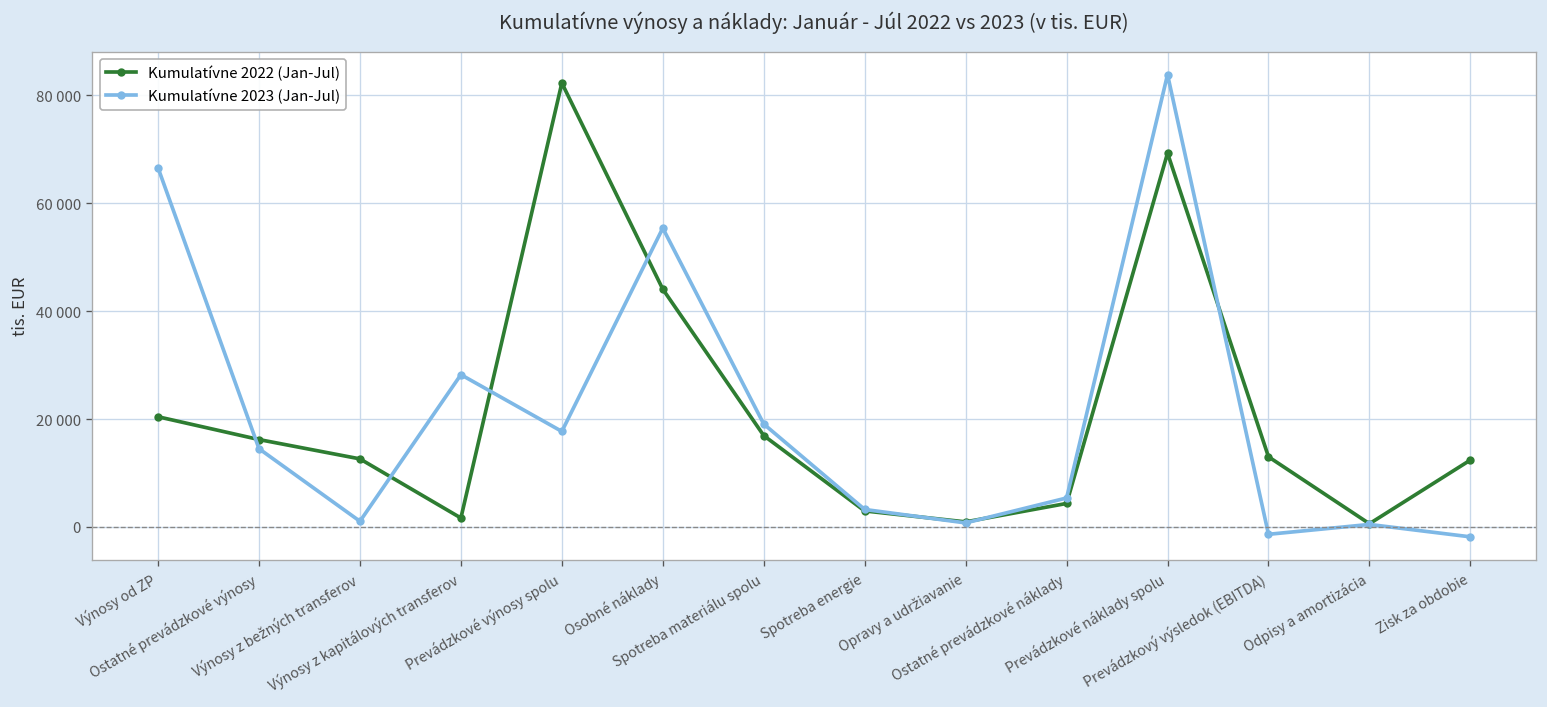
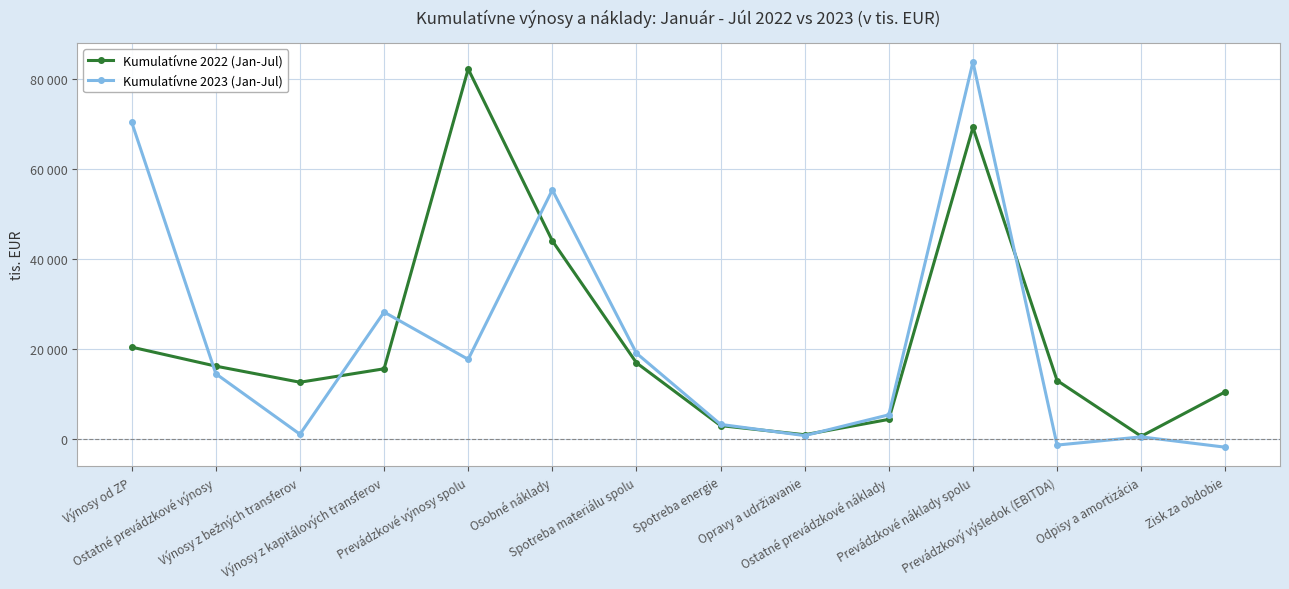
  {
    "Kumulatívne 2022 (Jan-Jul)": {
      "Výnosy od ZP": 20000,
      "Ostatné prevádzkové výnosy": 16000,
      "Výnosy z bežných transferov": 13000,
-     "Výnosy z kapitálových transferov": 2000,
+     "Výnosy z kapitálových transferov": 16000,
      "Prevádzkové výnosy spolu": 82000,
      "Osobné náklady": 44000,
      "Spotreba materiálu spolu": 17000,
      "Ostatné prevádzkové náklady": 4000,
      "Prevádzkové náklady spolu": 69000,
      "Prevádzkový výsledok (EBITDA)": 13000,
-     "Zisk za obdobie": 12000
+     "Zisk za obdobie": 10000
    },
    "Kumulatívne 2023 (Jan-Jul)": {
-     "Výnosy od ZP": 67000,
+     "Výnosy od ZP": 70000,
      "Ostatné prevádzkové výnosy": 15000,
      "Výnosy z bežných transferov": 1000,
      "Výnosy z kapitálových transferov": 28000,
      "Prevádzkové výnosy spolu": 18000,
      "Osobné náklady": 55000,
      "Spotreba materiálu spolu": 19000,
      "Ostatné prevádzkové náklady": 5000,
      "Prevádzkové náklady spolu": 84000,
      "Prevádzkový výsledok (EBITDA)": -1000,
      "Zisk za obdobie": -2000
    }
  }
